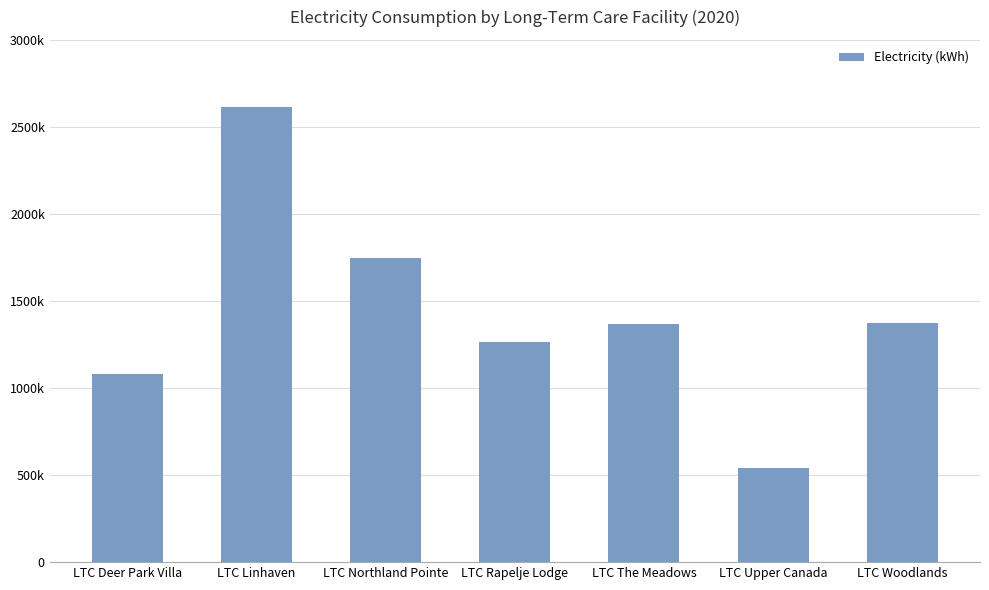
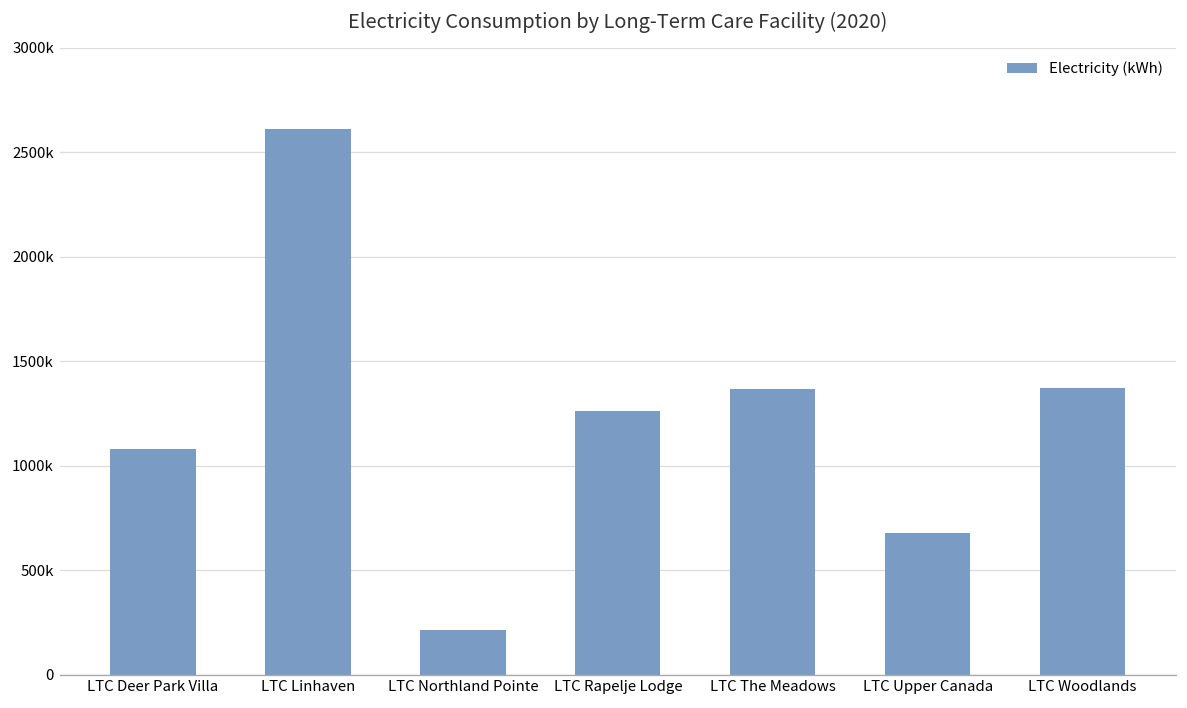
  {
    "LTC Deer Park Villa": 1080000,
    "LTC Linhaven": 2610000,
-   "LTC Northland Pointe": 1750000,
+   "LTC Northland Pointe": 210000,
    "LTC Rapelje Lodge": 1260000,
    "LTC The Meadows": 1370000,
-   "LTC Upper Canada": 540000,
+   "LTC Upper Canada": 680000,
    "LTC Woodlands": 1370000
  }
